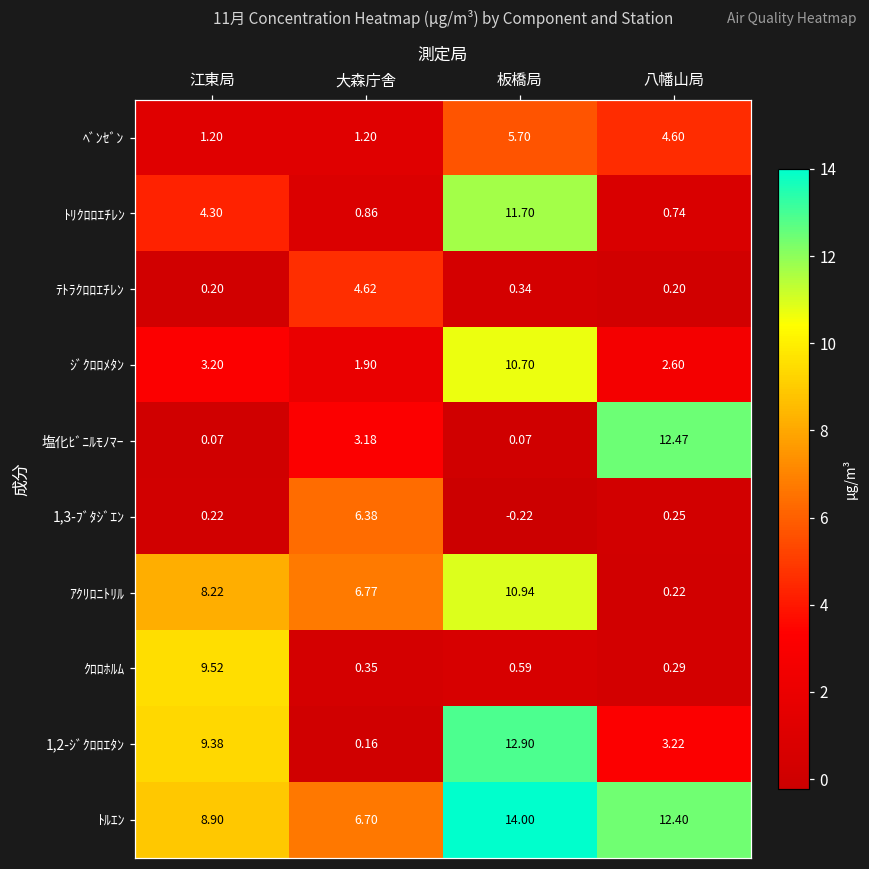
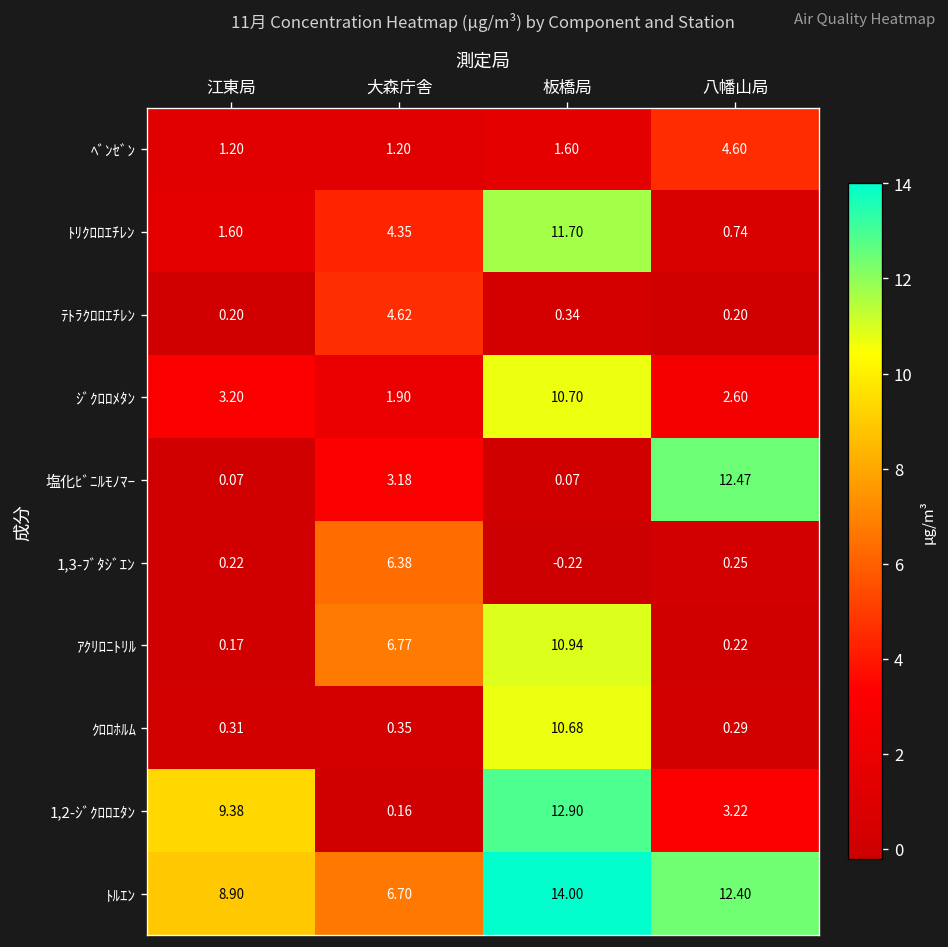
  {
    "ﾍﾞﾝｾﾞﾝ": {
      "江東局": 1.20,
      "大森庁舎": 1.20,
-     "板橋局": 5.70,
+     "板橋局": 1.60,
      "八幡山局": 4.60
    },
    "ﾄﾘｸﾛﾛｴﾁﾚﾝ": {
-     "江東局": 4.30,
-     "大森庁舎": 0.86,
+     "江東局": 1.60,
+     "大森庁舎": 4.35,
      "板橋局": 11.70,
      "八幡山局": 0.74
    },
    "ﾃﾄﾗｸﾛﾛｴﾁﾚﾝ": {
      "江東局": 0.20,
      "大森庁舎": 4.62,
      "板橋局": 0.34,
      "八幡山局": 0.20
    },
    "ｼﾞｸﾛﾛﾒﾀﾝ": {
      "江東局": 3.20,
      "大森庁舎": 1.90,
      "板橋局": 10.70,
      "八幡山局": 2.60
    },
    "塩化ﾋﾞﾆﾙﾓﾉﾏｰ": {
      "江東局": 0.07,
      "大森庁舎": 3.18,
      "板橋局": 0.07,
      "八幡山局": 12.47
    },
    "1,3-ﾌﾞﾀｼﾞｴﾝ": {
      "江東局": 0.22,
      "大森庁舎": 6.38,
      "板橋局": -0.22,
      "八幡山局": 0.25
    },
    "ｱｸﾘﾛﾆﾄﾘﾙ": {
-     "江東局": 8.22,
+     "江東局": 0.17,
      "大森庁舎": 6.77,
      "板橋局": 10.94,
      "八幡山局": 0.22
    },
    "ｸﾛﾛﾎﾙﾑ": {
-     "江東局": 9.52,
+     "江東局": 0.31,
      "大森庁舎": 0.35,
-     "板橋局": 0.59,
+     "板橋局": 10.68,
      "八幡山局": 0.29
    },
    "1,2-ｼﾞｸﾛﾛｴﾀﾝ": {
      "江東局": 9.38,
      "大森庁舎": 0.16,
      "板橋局": 12.90,
      "八幡山局": 3.22
    },
    "ﾄﾙｴﾝ": {
      "江東局": 8.90,
      "大森庁舎": 6.70,
      "板橋局": 14.00,
      "八幡山局": 12.40
    }
  }
